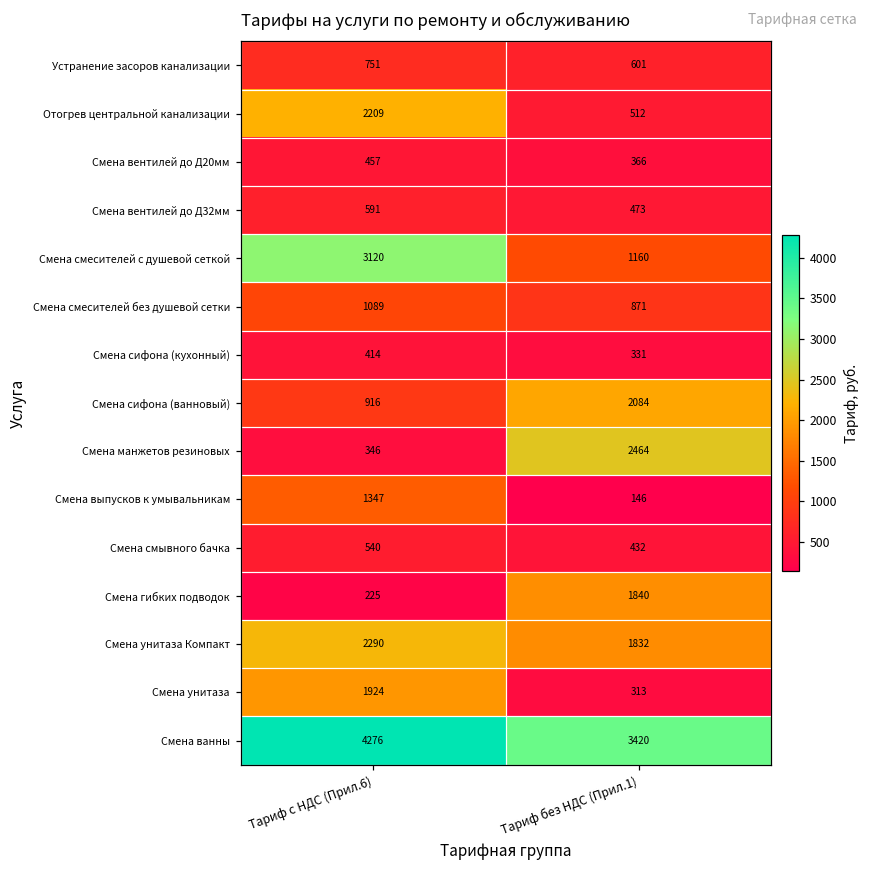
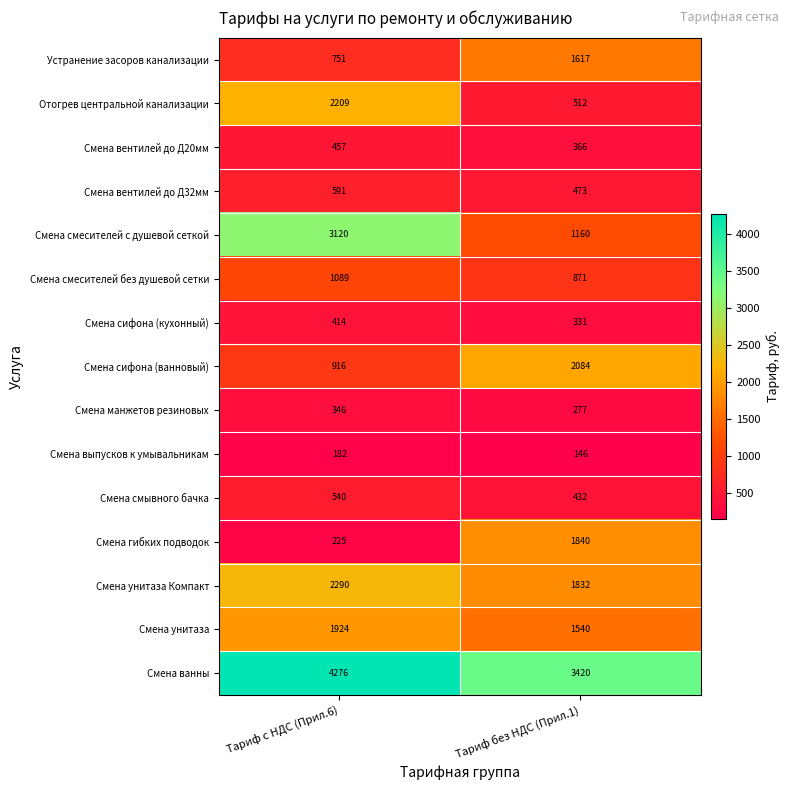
  {
    "Устранение засоров канализации": {
      "Тариф с НДС (Прил.6)": 751,
-     "Тариф без НДС (Прил.1)": 601
+     "Тариф без НДС (Прил.1)": 1617
    },
    "Отогрев центральной канализации": {
      "Тариф с НДС (Прил.6)": 2209,
      "Тариф без НДС (Прил.1)": 512
    },
    "Смена вентилей до Д20мм": {
      "Тариф с НДС (Прил.6)": 457,
      "Тариф без НДС (Прил.1)": 366
    },
    "Смена вентилей до Д32мм": {
      "Тариф с НДС (Прил.6)": 591,
      "Тариф без НДС (Прил.1)": 473
    },
    "Смена смесителей с душевой сеткой": {
      "Тариф с НДС (Прил.6)": 3120,
      "Тариф без НДС (Прил.1)": 1160
    },
    "Смена смесителей без душевой сетки": {
      "Тариф с НДС (Прил.6)": 1089,
      "Тариф без НДС (Прил.1)": 871
    },
    "Смена сифона (кухонный)": {
      "Тариф с НДС (Прил.6)": 414,
      "Тариф без НДС (Прил.1)": 331
    },
    "Смена сифона (ванновый)": {
      "Тариф с НДС (Прил.6)": 916,
      "Тариф без НДС (Прил.1)": 2084
    },
    "Смена манжетов резиновых": {
      "Тариф с НДС (Прил.6)": 346,
-     "Тариф без НДС (Прил.1)": 2464
+     "Тариф без НДС (Прил.1)": 277
    },
    "Смена выпусков к умывальникам": {
-     "Тариф с НДС (Прил.6)": 1347,
+     "Тариф с НДС (Прил.6)": 182,
      "Тариф без НДС (Прил.1)": 146
    },
    "Смена смывного бачка": {
      "Тариф с НДС (Прил.6)": 540,
      "Тариф без НДС (Прил.1)": 432
    },
    "Смена гибких подводок": {
      "Тариф с НДС (Прил.6)": 225,
      "Тариф без НДС (Прил.1)": 1840
    },
    "Смена унитаза Компакт": {
      "Тариф с НДС (Прил.6)": 2290,
      "Тариф без НДС (Прил.1)": 1832
    },
    "Смена унитаза": {
      "Тариф с НДС (Прил.6)": 1924,
-     "Тариф без НДС (Прил.1)": 313
+     "Тариф без НДС (Прил.1)": 1540
    },
    "Смена ванны": {
      "Тариф с НДС (Прил.6)": 4276,
      "Тариф без НДС (Прил.1)": 3420
    }
  }
